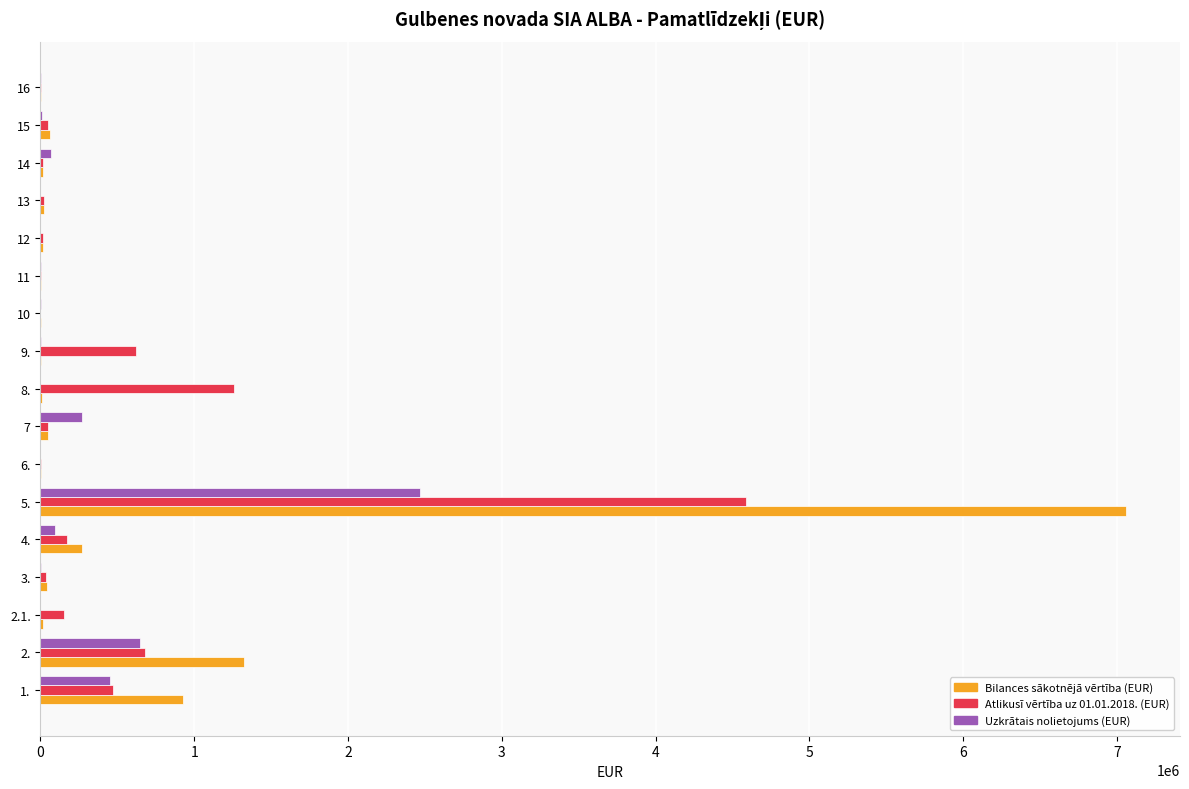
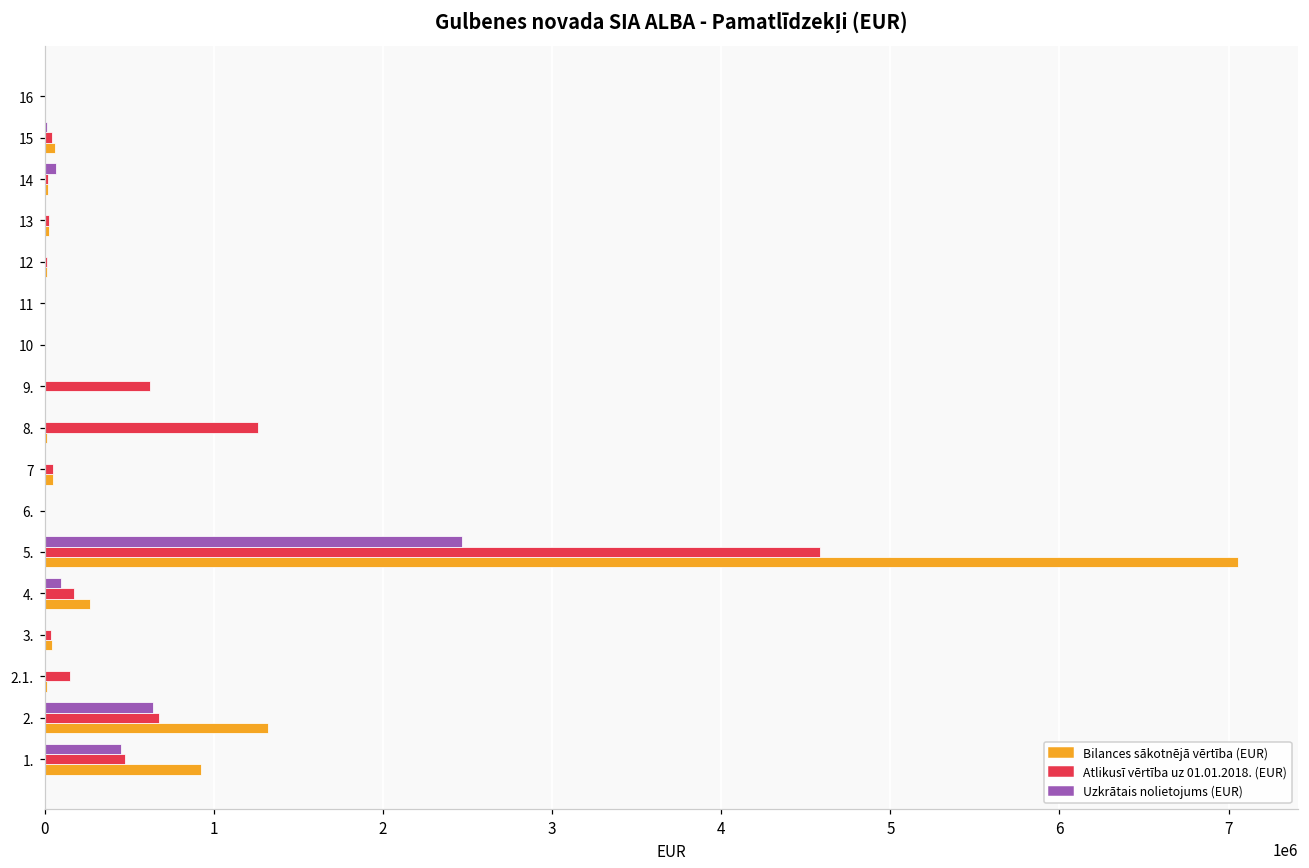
  {
    "Bilances sākotnējā vērtība (EUR)": {
      "15": 60000,
      "14": 20000,
      "13": 30000,
      "12": 20000,
      "7": 50000,
      "5.": 7060000,
      "4.": 270000,
      "3.": 40000,
      "2.": 1320000,
      "1.": 930000
    },
    "Atlikusī vērtība uz 01.01.2018. (EUR)": {
      "15": 50000,
      "14": 20000,
      "13": 30000,
      "12": 20000,
      "9.": 620000,
      "8.": 1260000,
      "7": 50000,
      "5.": 4590000,
      "4.": 180000,
      "3.": 40000,
      "2.1.": 150000,
      "2.": 680000,
      "1.": 470000
    },
    "Uzkrātais nolietojums (EUR)": {
      "14": 70000,
      "13": 0,
      "12": 0,
      "8.": 0,
-     "7": 270000,
+     "7": 0,
      "5.": 2470000,
      "4.": 90000,
      "2.1.": 0,
      "2.": 640000,
      "1.": 450000
    }
  }
